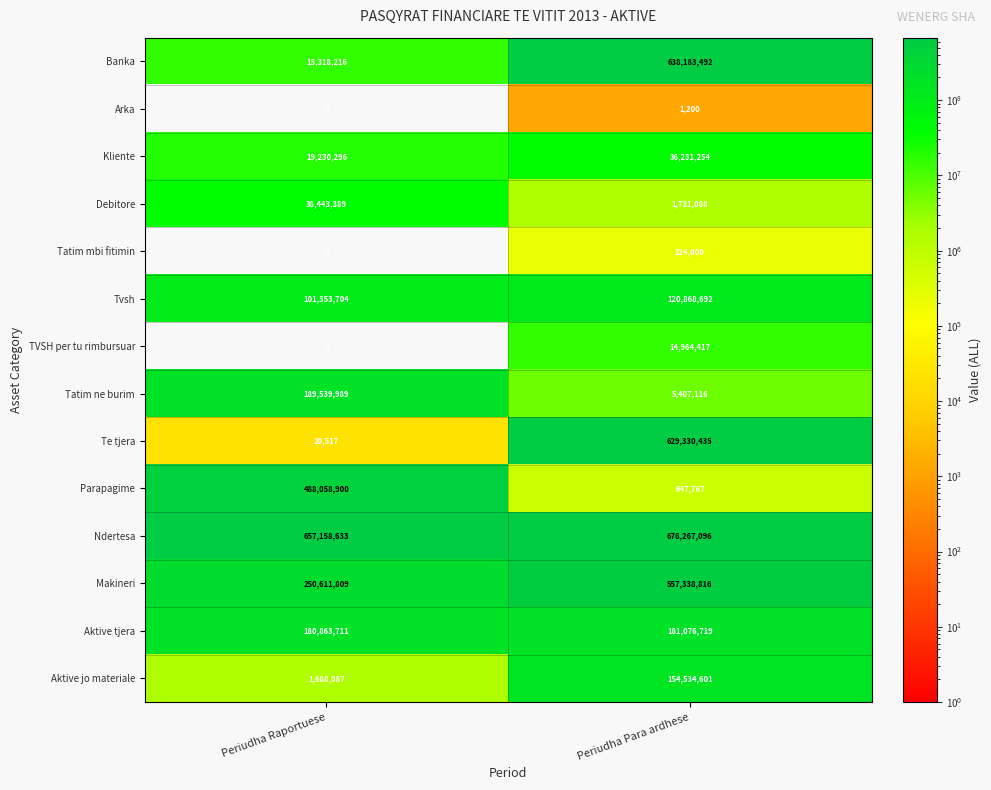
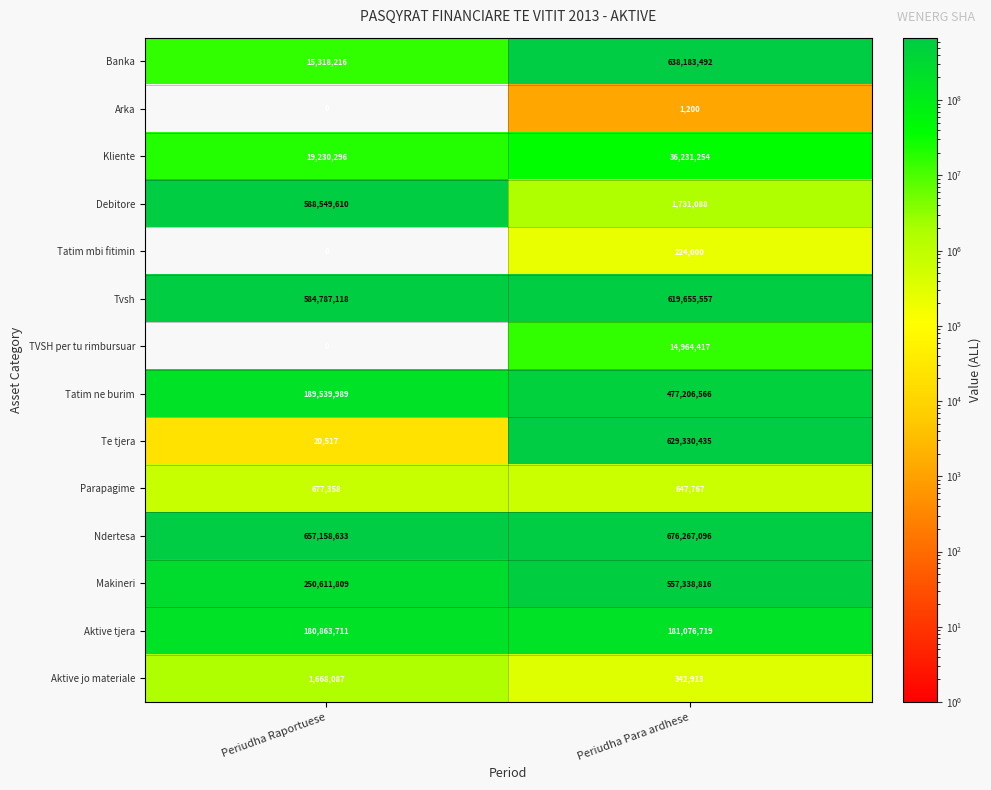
  {
    "Banka": {
      "Periudha Raportuese": "15,318,216",
      "Periudha Para ardhese": "638,183,492"
    },
    "Arka": {
      "Periudha Para ardhese": "1,200"
    },
    "Kliente": {
      "Periudha Raportuese": "19,230,296",
      "Periudha Para ardhese": "36,231,254"
    },
    "Debitore": {
-     "Periudha Raportuese": "38,443,389",
+     "Periudha Raportuese": "588,549,610",
      "Periudha Para ardhese": "1,731,088"
    },
    "Tatim mbi fitimin": {
      "Periudha Para ardhese": "224,000"
    },
    "Tvsh": {
-     "Periudha Raportuese": "101,353,704",
-     "Periudha Para ardhese": "120,868,692"
+     "Periudha Raportuese": "584,787,118",
+     "Periudha Para ardhese": "619,655,557"
    },
    "TVSH per tu rimbursuar": {
      "Periudha Para ardhese": "14,964,417"
    },
    "Tatim ne burim": {
      "Periudha Raportuese": "189,539,989",
-     "Periudha Para ardhese": "5,407,116"
+     "Periudha Para ardhese": "477,206,566"
    },
    "Te tjera": {
      "Periudha Raportuese": "20,517",
      "Periudha Para ardhese": "629,330,435"
    },
    "Parapagime": {
-     "Periudha Raportuese": "488,058,900",
+     "Periudha Raportuese": "677,358",
      "Periudha Para ardhese": "647,767"
    },
    "Ndertesa": {
      "Periudha Raportuese": "657,158,633",
      "Periudha Para ardhese": "676,267,096"
    },
    "Makineri": {
      "Periudha Raportuese": "250,611,809",
      "Periudha Para ardhese": "557,338,816"
    },
    "Aktive tjera": {
      "Periudha Raportuese": "180,863,711",
      "Periudha Para ardhese": "181,076,719"
    },
    "Aktive jo materiale": {
      "Periudha Raportuese": "1,668,087",
-     "Periudha Para ardhese": "154,534,601"
+     "Periudha Para ardhese": "342,913"
    }
  }
